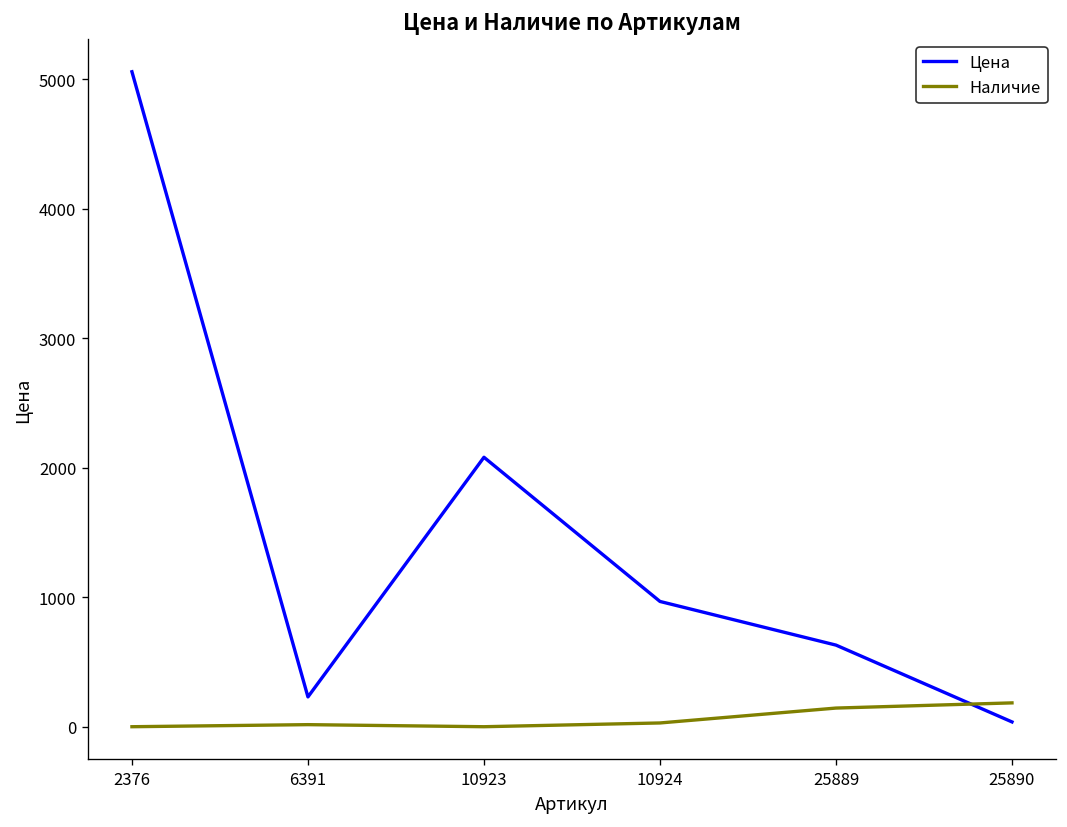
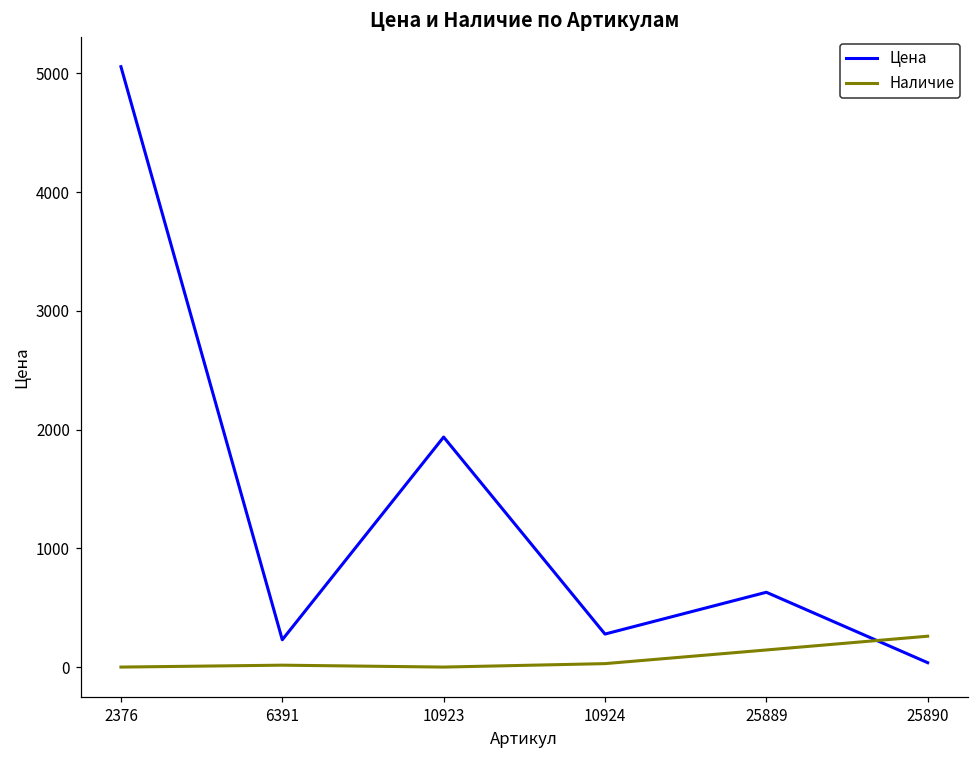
  {
    "Цена": {
      "2376": 5060,
      "6391": 230,
-     "10923": 2080,
-     "10924": 970,
+     "10923": 1940,
+     "10924": 280,
      "25889": 630,
      "25890": 40
    },
    "Наличие": {
      "2376": 0,
      "6391": 20,
      "10923": 0,
      "10924": 30,
      "25889": 140,
-     "25890": 180
+     "25890": 260
    }
  }
